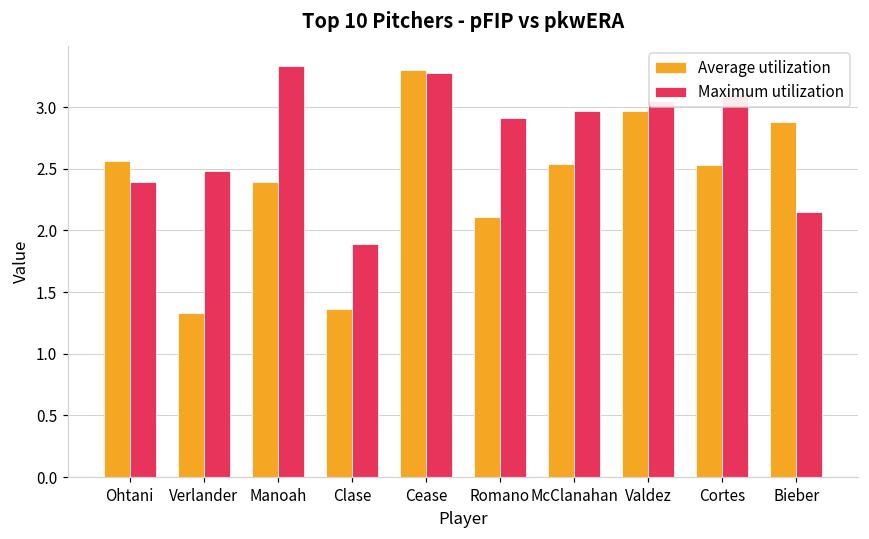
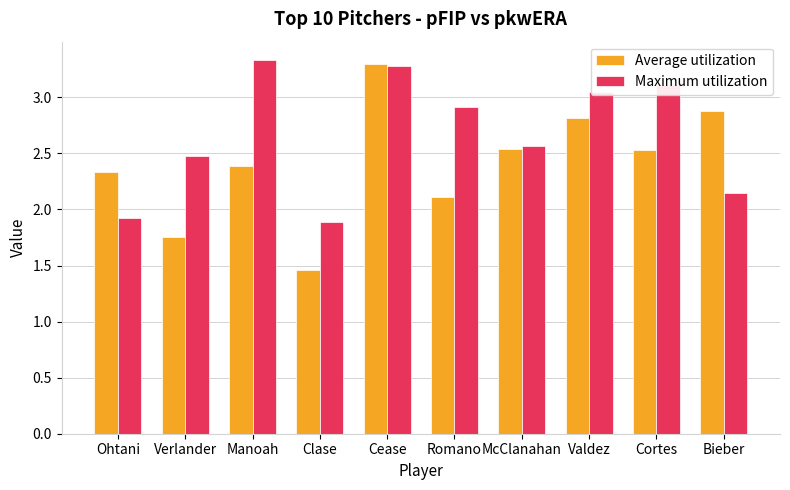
  {
    "Average utilization": {
-     "Ohtani": 2.56,
-     "Verlander": 1.33,
+     "Ohtani": 2.33,
+     "Verlander": 1.75,
      "Manoah": 2.39,
-     "Clase": 1.36,
+     "Clase": 1.46,
      "Cease": 3.30,
      "Romano": 2.11,
      "McClanahan": 2.54,
-     "Valdez": 2.97,
+     "Valdez": 2.82,
      "Cortes": 2.53,
      "Bieber": 2.88
    },
    "Maximum utilization": {
-     "Ohtani": 2.39,
+     "Ohtani": 1.92,
      "Verlander": 2.48,
      "Manoah": 3.33,
      "Clase": 1.89,
      "Cease": 3.28,
      "Romano": 2.91,
-     "McClanahan": 2.97,
+     "McClanahan": 2.57,
      "Bieber": 2.15
    }
  }
